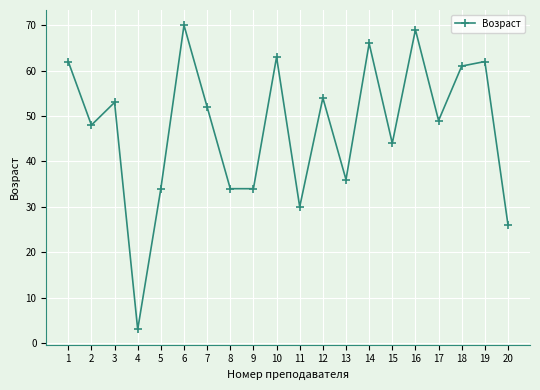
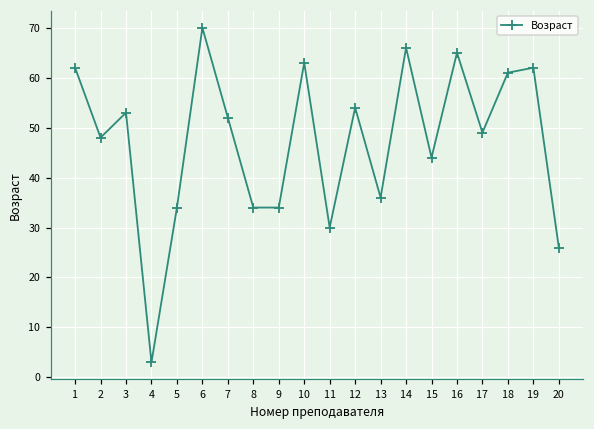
  {
    "1": 62,
    "2": 48,
    "3": 53,
    "4": 3,
    "5": 34,
    "6": 70,
    "7": 52,
    "8": 34,
    "9": 34,
    "10": 63,
    "11": 30,
    "12": 54,
    "13": 36,
    "14": 66,
    "15": 44,
-   "16": 69,
+   "16": 65,
    "17": 49,
    "18": 61,
    "19": 62,
    "20": 26
  }
